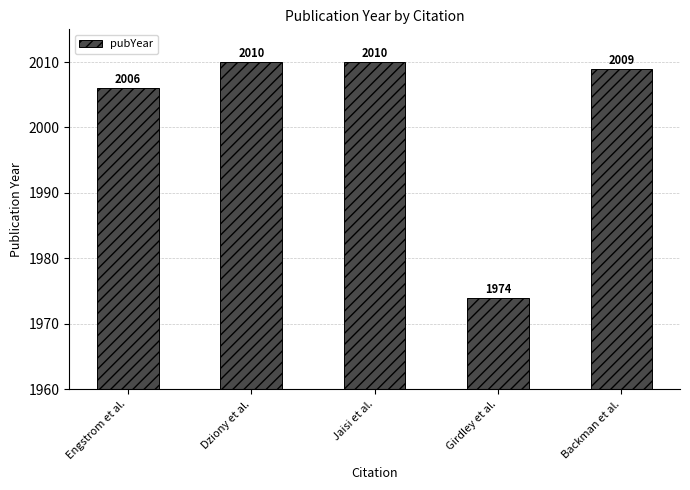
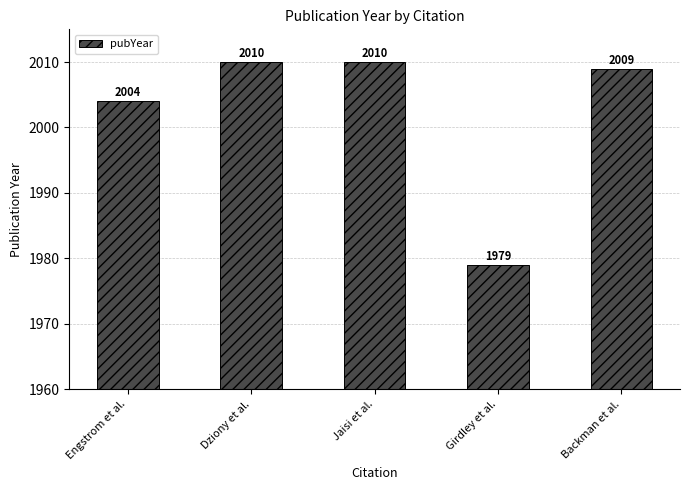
  {
-   "Engstrom et al.": 2006,
+   "Engstrom et al.": 2004,
    "Dziony et al.": 2010,
    "Jaisi et al.": 2010,
-   "Girdley et al.": 1974,
+   "Girdley et al.": 1979,
    "Backman et al.": 2009
  }
